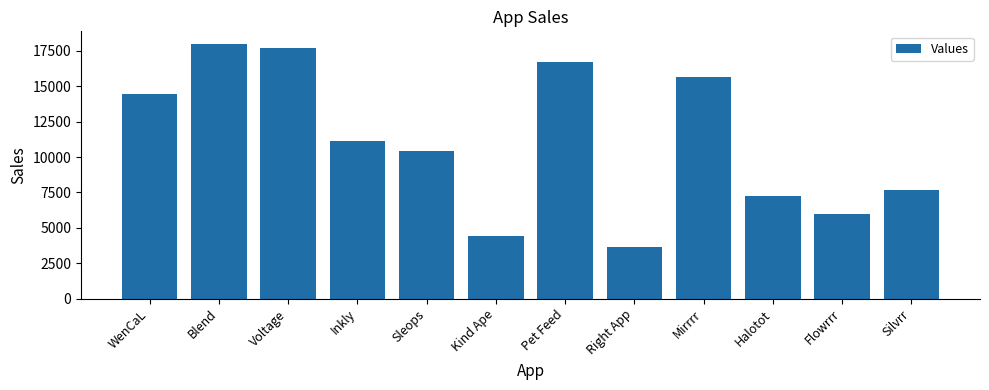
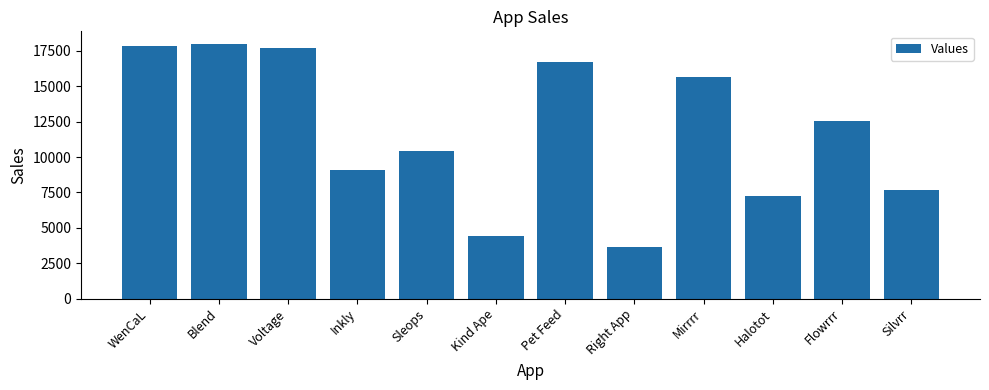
  {
-   "WenCaL": 14400,
+   "WenCaL": 17900,
    "Blend": 18000,
    "Voltage": 17700,
-   "Inkly": 11200,
+   "Inkly": 9100,
    "Sleops": 10400,
    "Kind Ape": 4400,
    "Pet Feed": 16700,
    "Right App": 3600,
    "Mirrrr": 15600,
    "Halotot": 7300,
-   "Flowrrr": 6000,
+   "Flowrrr": 12600,
    "Silvrr": 7700
  }
